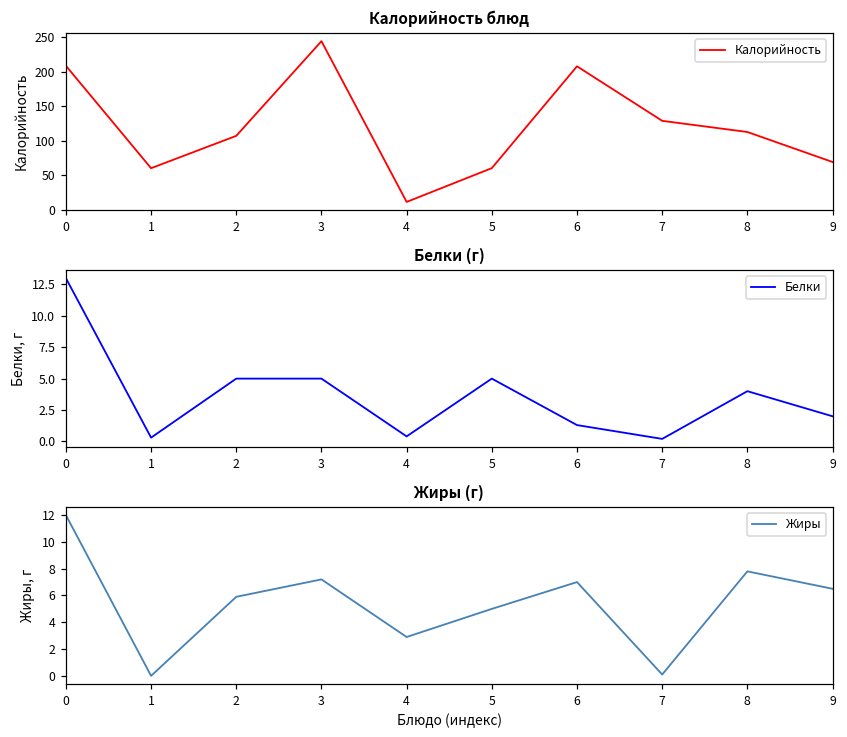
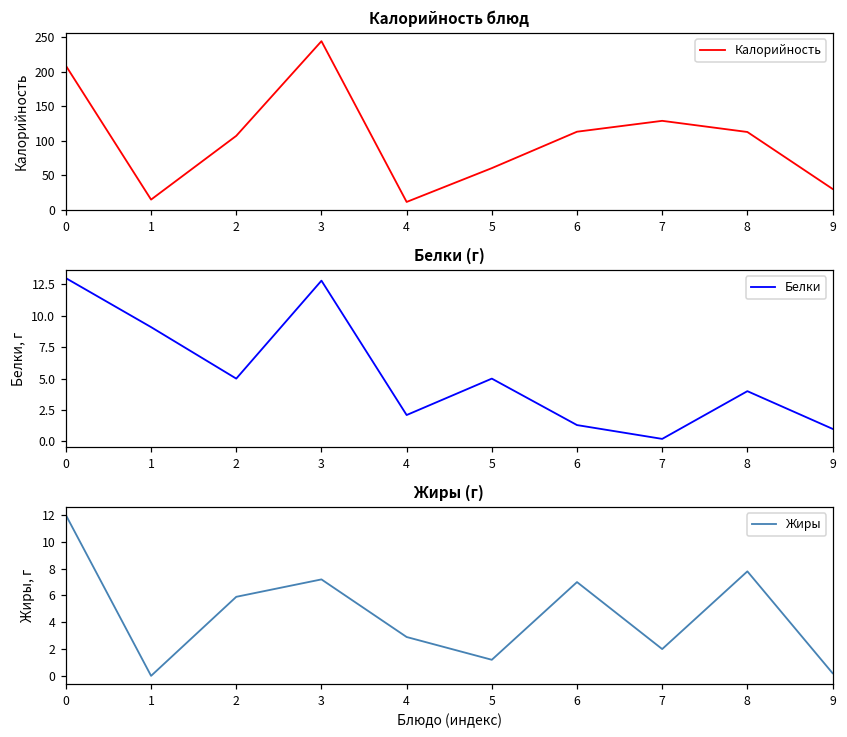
  {
    "Калорийность блюд": {
      "0": 210,
-     "1": 60,
+     "1": 10,
      "2": 110,
      "3": 240,
      "4": 10,
      "5": 60,
-     "6": 210,
+     "6": 110,
      "7": 130,
      "8": 110,
-     "9": 70
+     "9": 30
    },
    "Белки (г)": {
      "0": 13.0,
-     "1": 0.3,
+     "1": 9.1,
      "2": 5.0,
-     "3": 5.0,
-     "4": 0.4,
+     "3": 12.8,
+     "4": 2.1,
      "5": 5.0,
      "6": 1.3,
      "7": 0.2,
      "8": 4.0,
-     "9": 2
+     "9": 1
    },
    "Жиры (г)": {
      "0": 12.0,
      "1": 0.0,
      "2": 5.9,
      "3": 7.2,
      "4": 2.9,
-     "5": 5.0,
+     "5": 1.2,
      "6": 7.0,
-     "7": 0.1,
+     "7": 2.0,
      "8": 7.8,
-     "9": 6.5
+     "9": 0.2
    }
  }
